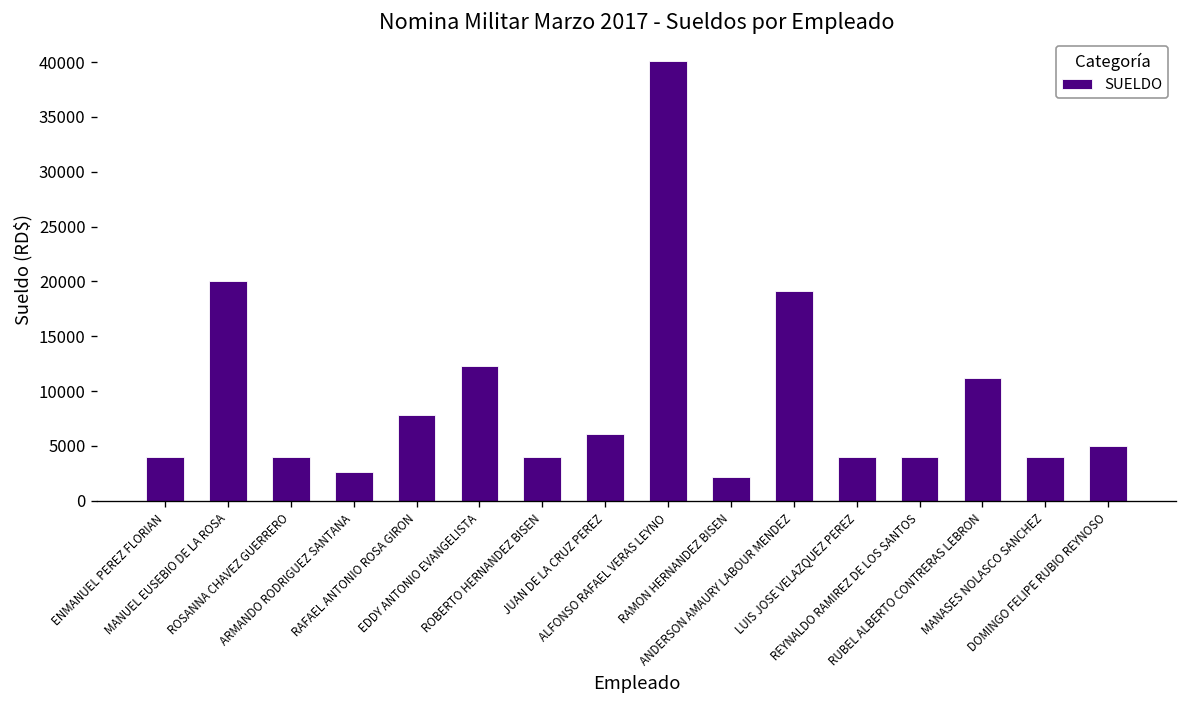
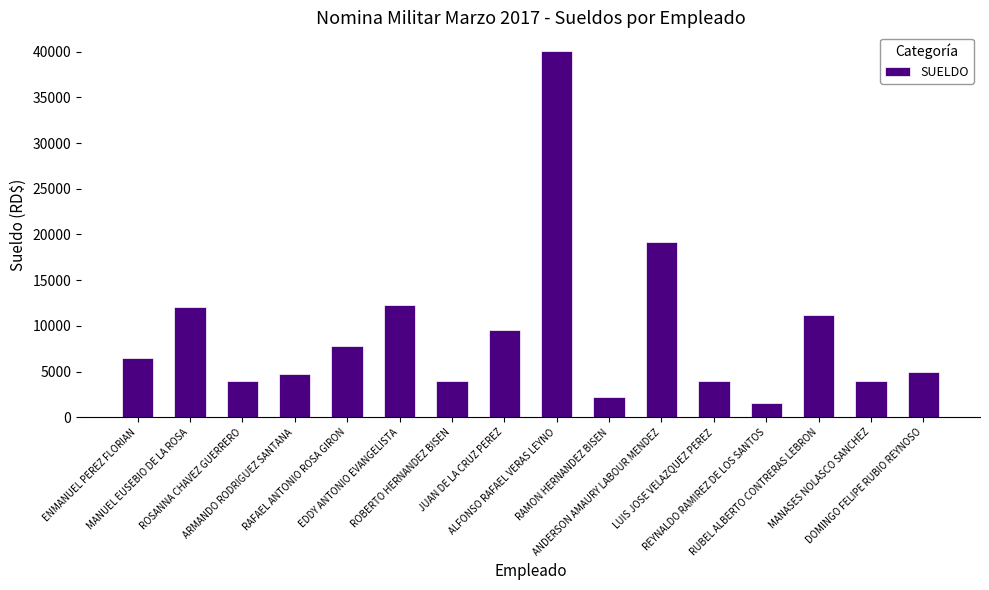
  {
-   "ENMANUEL PEREZ FLORIAN": 4000,
-   "MANUEL EUSEBIO DE LA ROSA": 20000,
+   "ENMANUEL PEREZ FLORIAN": 6000,
+   "MANUEL EUSEBIO DE LA ROSA": 12000,
    "ROSANNA CHAVEZ GUERRERO": 4000,
-   "ARMANDO RODRIGUEZ SANTANA": 3000,
+   "ARMANDO RODRIGUEZ SANTANA": 5000,
    "RAFAEL ANTONIO ROSA GIRON": 8000,
    "EDDY ANTONIO EVANGELISTA": 12000,
    "ROBERTO HERNANDEZ BISEN": 4000,
-   "JUAN DE LA CRUZ PEREZ": 6000,
+   "JUAN DE LA CRUZ PEREZ": 10000,
    "ALFONSO RAFAEL VERAS LEYNO": 40000,
    "RAMON HERNANDEZ BISEN": 2000,
    "ANDERSON AMAURY LABOUR MENDEZ": 19000,
    "LUIS JOSE VELAZQUEZ PEREZ": 4000,
-   "REYNALDO RAMIREZ DE LOS SANTOS": 4000,
+   "REYNALDO RAMIREZ DE LOS SANTOS": 2000,
    "RUBEL ALBERTO CONTRERAS LEBRON": 11000,
    "MANASES NOLASCO SANCHEZ": 4000,
    "DOMINGO FELIPE RUBIO REYNOSO": 5000
  }
